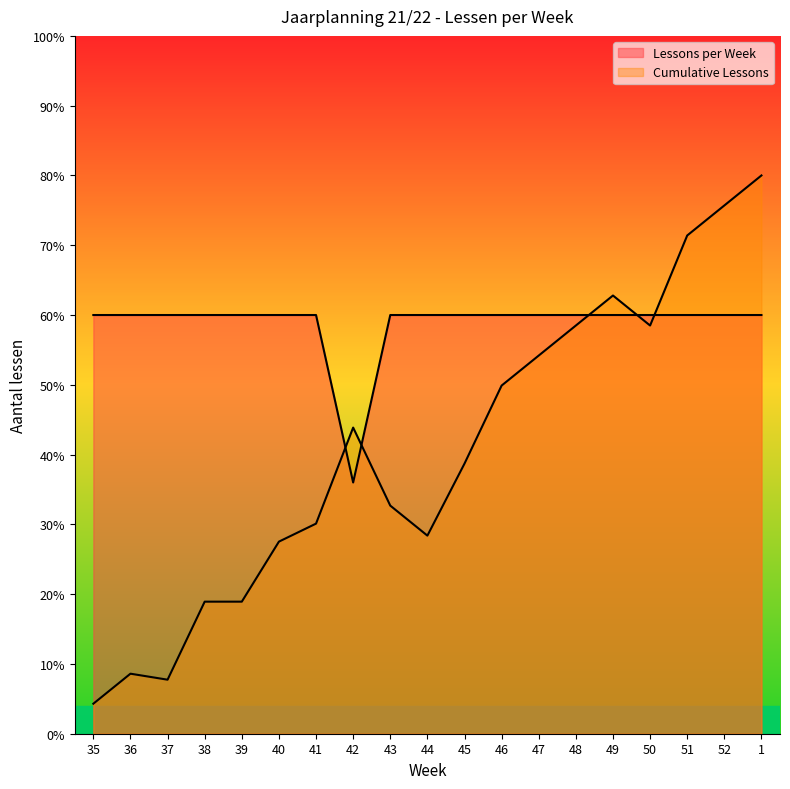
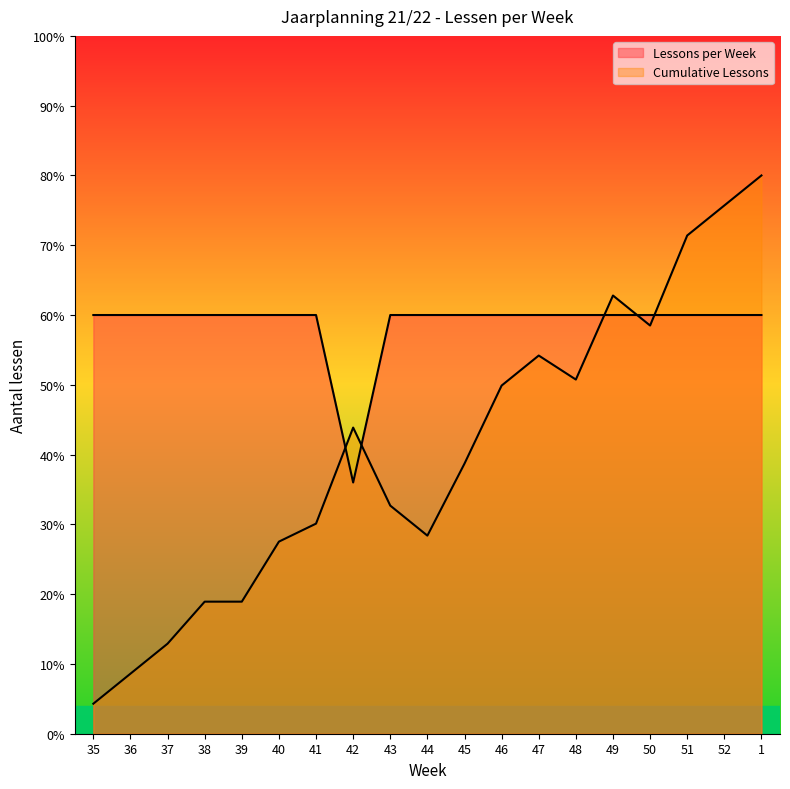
  {
    "Lessons per Week": {
      "35": "60%",
      "36": "60%",
      "37": "60%",
      "38": "60%",
      "39": "60%",
      "40": "60%",
      "41": "60%",
      "42": "36%",
      "43": "60%",
      "44": "60%",
      "45": "60%",
      "46": "60%",
      "47": "60%",
      "48": "60%",
      "49": "60%",
      "50": "60%",
      "51": "60%",
      "52": "60%",
      "1": "60%"
    },
    "Cumulative Lessons": {
      "35": "4%",
      "36": "9%",
-     "37": "8%",
+     "37": "13%",
      "38": "19%",
      "39": "19%",
      "40": "28%",
      "41": "30%",
      "42": "44%",
      "43": "33%",
      "44": "28%",
      "45": "39%",
      "46": "50%",
      "47": "54%",
-     "48": "58%",
+     "48": "51%",
      "49": "63%",
      "50": "58%",
      "51": "71%",
      "52": "76%",
      "1": "80%"
    }
  }
